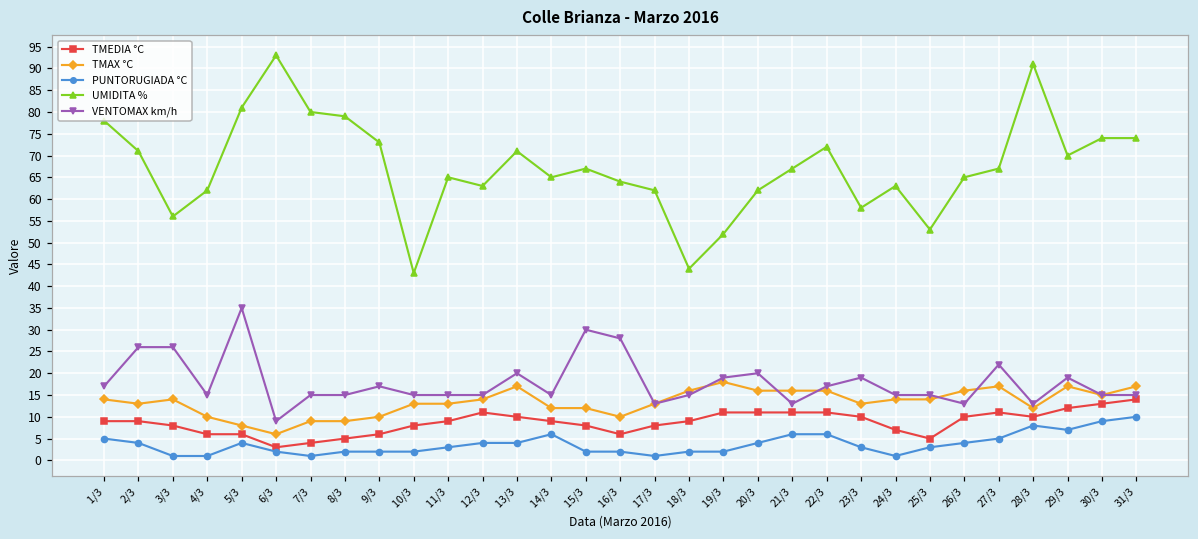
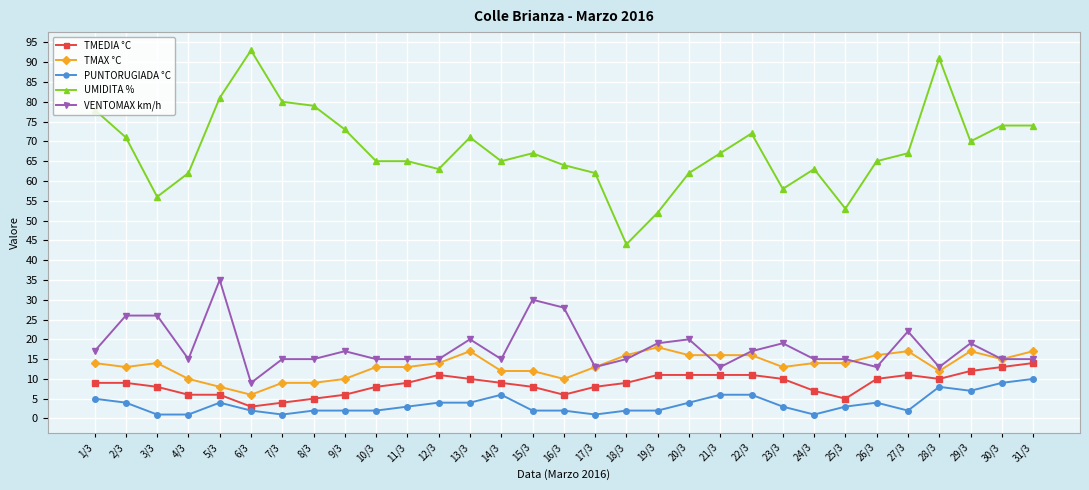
  {
    "TMEDIA °C": {
      "1/3": 9,
      "2/3": 9,
      "3/3": 8,
      "4/3": 6,
      "5/3": 6,
      "6/3": 3,
      "7/3": 4,
      "8/3": 5,
      "9/3": 6,
      "10/3": 8,
      "11/3": 9,
      "12/3": 11,
      "13/3": 10,
      "14/3": 9,
      "15/3": 8,
      "16/3": 6,
      "17/3": 8,
      "18/3": 9,
      "19/3": 11,
      "20/3": 11,
      "21/3": 11,
      "22/3": 11,
      "23/3": 10,
      "24/3": 7,
      "25/3": 5,
      "26/3": 10,
      "27/3": 11,
      "28/3": 10,
      "29/3": 12,
      "30/3": 13,
      "31/3": 14
    },
    "TMAX °C": {
      "1/3": 14,
      "2/3": 13,
      "3/3": 14,
      "4/3": 10,
      "5/3": 8,
      "6/3": 6,
      "7/3": 9,
      "8/3": 9,
      "9/3": 10,
      "10/3": 13,
      "11/3": 13,
      "12/3": 14,
      "13/3": 17,
      "14/3": 12,
      "15/3": 12,
      "16/3": 10,
      "18/3": 16,
      "19/3": 18,
      "20/3": 16,
      "21/3": 16,
      "22/3": 16,
      "23/3": 13,
      "24/3": 14,
      "25/3": 14,
      "26/3": 16,
      "27/3": 17,
      "28/3": 12,
      "29/3": 17,
      "31/3": 17
    },
    "PUNTORUGIADA °C": {
      "1/3": 5,
      "2/3": 4,
      "3/3": 1,
      "4/3": 1,
      "5/3": 4,
      "6/3": 2,
      "7/3": 1,
      "8/3": 2,
      "9/3": 2,
      "10/3": 2,
      "11/3": 3,
      "12/3": 4,
      "13/3": 4,
      "14/3": 6,
      "15/3": 2,
      "16/3": 2,
      "17/3": 1,
      "18/3": 2,
      "19/3": 2,
      "20/3": 4,
      "21/3": 6,
      "22/3": 6,
      "23/3": 3,
      "24/3": 1,
      "25/3": 3,
      "26/3": 4,
-     "27/3": 5,
+     "27/3": 2,
      "28/3": 8,
      "29/3": 7,
      "30/3": 9,
      "31/3": 10
    },
    "UMIDITA %": {
      "2/3": 71,
      "3/3": 56,
      "4/3": 62,
      "5/3": 81,
      "6/3": 93,
      "7/3": 80,
      "8/3": 79,
      "9/3": 73,
-     "10/3": 43,
+     "10/3": 65,
      "11/3": 65,
      "12/3": 63,
      "13/3": 71,
      "14/3": 65,
      "15/3": 67,
      "16/3": 64,
      "17/3": 62,
      "18/3": 44,
      "19/3": 52,
      "20/3": 62,
      "21/3": 67,
      "22/3": 72,
      "23/3": 58,
      "24/3": 63,
      "25/3": 53,
      "26/3": 65,
      "27/3": 67,
      "28/3": 91,
      "29/3": 70,
      "30/3": 74,
      "31/3": 74
    },
    "VENTOMAX km/h": {
      "1/3": 17,
      "2/3": 26,
      "3/3": 26,
      "4/3": 15,
      "5/3": 35,
      "6/3": 9,
      "7/3": 15,
      "8/3": 15,
      "9/3": 17,
      "10/3": 15,
      "11/3": 15,
      "12/3": 15,
      "13/3": 20,
      "14/3": 15,
      "15/3": 30,
      "16/3": 28,
      "18/3": 15,
      "19/3": 19,
      "20/3": 20,
      "21/3": 13,
      "22/3": 17,
      "23/3": 19,
      "24/3": 15,
      "25/3": 15,
      "26/3": 13,
      "27/3": 22,
      "28/3": 13,
      "29/3": 19,
      "31/3": 15
    }
  }
